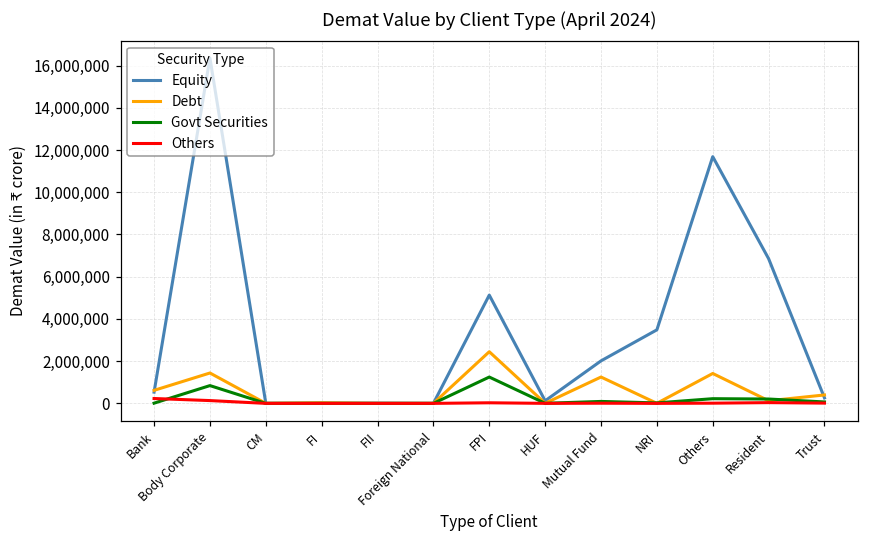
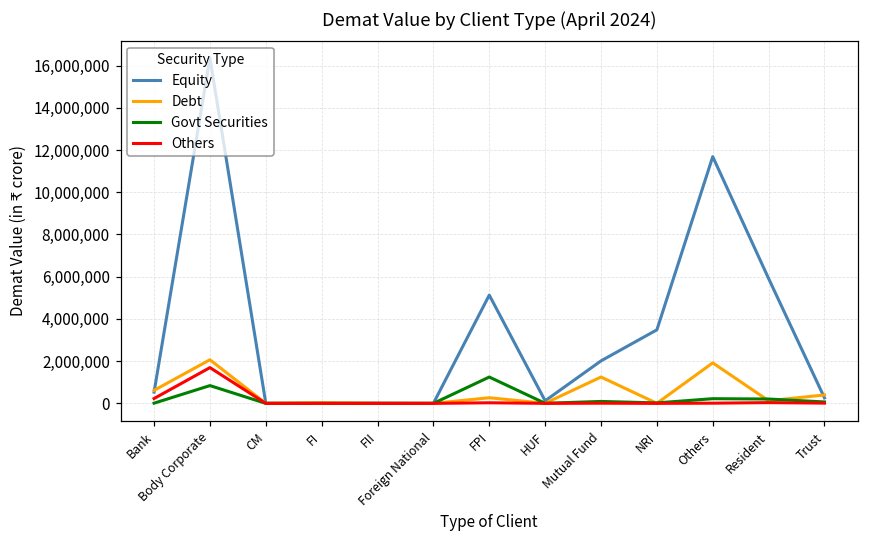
  {
    "Equity": {
      "FPI": "5,100,000",
      "Mutual Fund": "2,000,000",
      "NRI": "3,500,000",
      "Others": "11,700,000",
-     "Resident": "6,900,000",
+     "Resident": "5,900,000",
      "Trust": "300,000"
    },
    "Debt": {
-     "Body Corporate": "1,400,000",
-     "FPI": "2,400,000",
+     "Body Corporate": "2,100,000",
+     "FPI": "300,000",
      "Mutual Fund": "1,200,000",
-     "Others": "1,400,000",
+     "Others": "1,900,000",
      "Trust": "400,000"
    },
    "Govt Securities": {
      "Bank": "0",
      "Body Corporate": "800,000",
      "FPI": "1,200,000",
      "Others": "200,000"
    },
    "Others": {
      "Bank": "200,000",
-     "Body Corporate": "100,000",
+     "Body Corporate": "1,700,000",
      "FPI": "0",
      "Others": "0"
    }
  }
